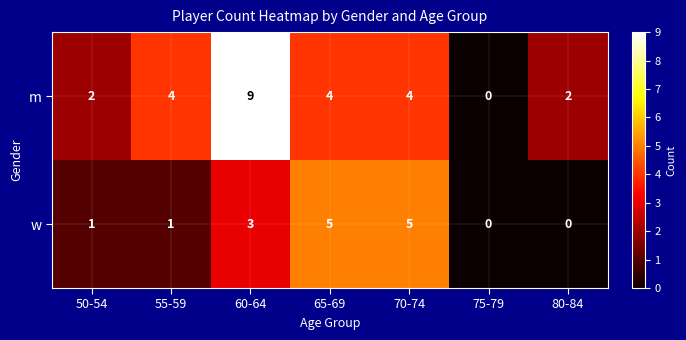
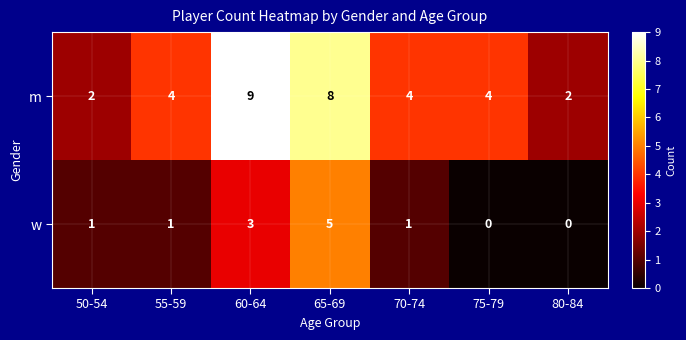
  {
    "m": {
      "50-54": 2,
      "55-59": 4,
      "60-64": 9,
-     "65-69": 4,
+     "65-69": 8,
      "70-74": 4,
-     "75-79": 0,
+     "75-79": 4,
      "80-84": 2
    },
    "w": {
      "50-54": 1,
      "55-59": 1,
      "60-64": 3,
      "65-69": 5,
-     "70-74": 5,
+     "70-74": 1,
      "75-79": 0,
      "80-84": 0
    }
  }
